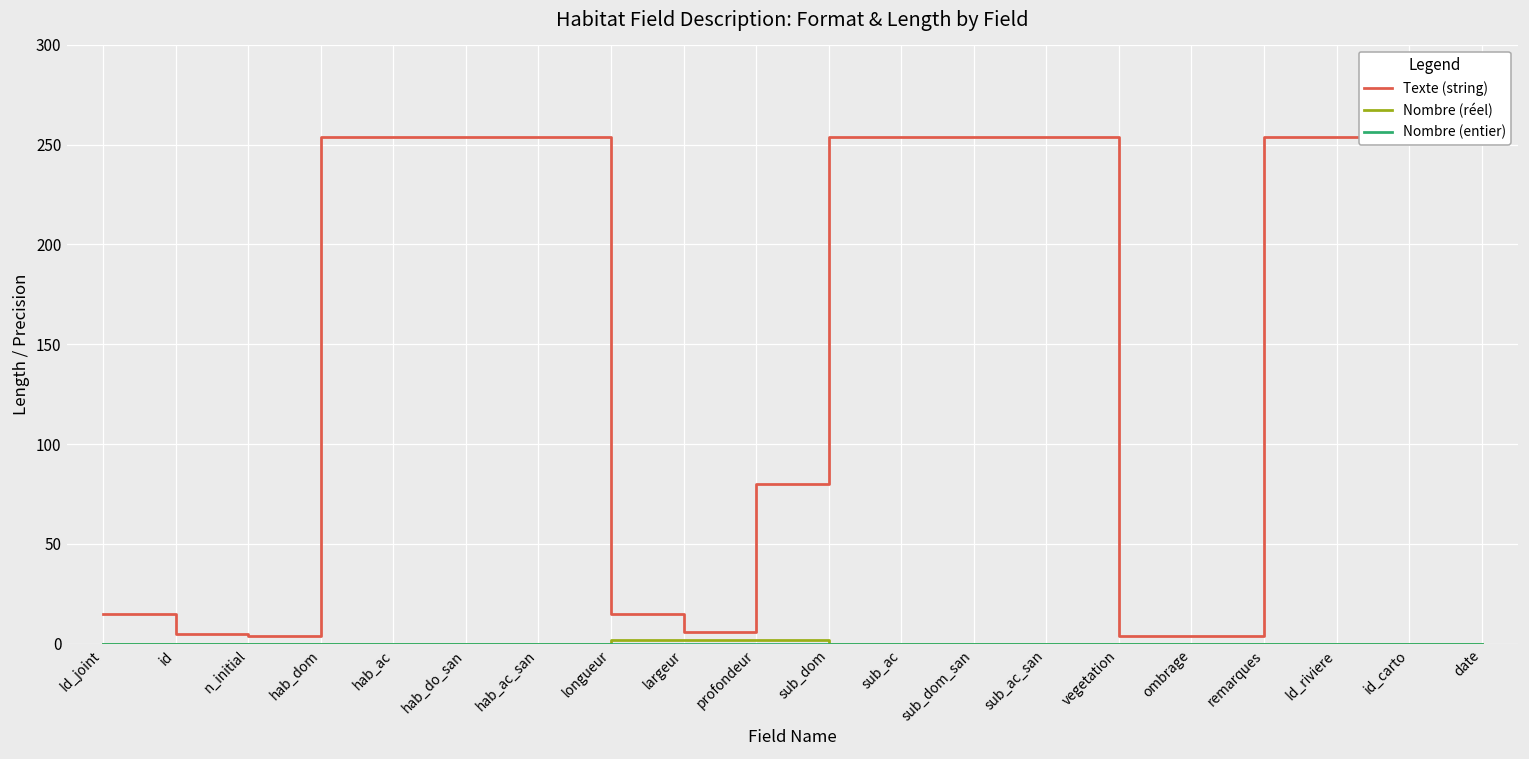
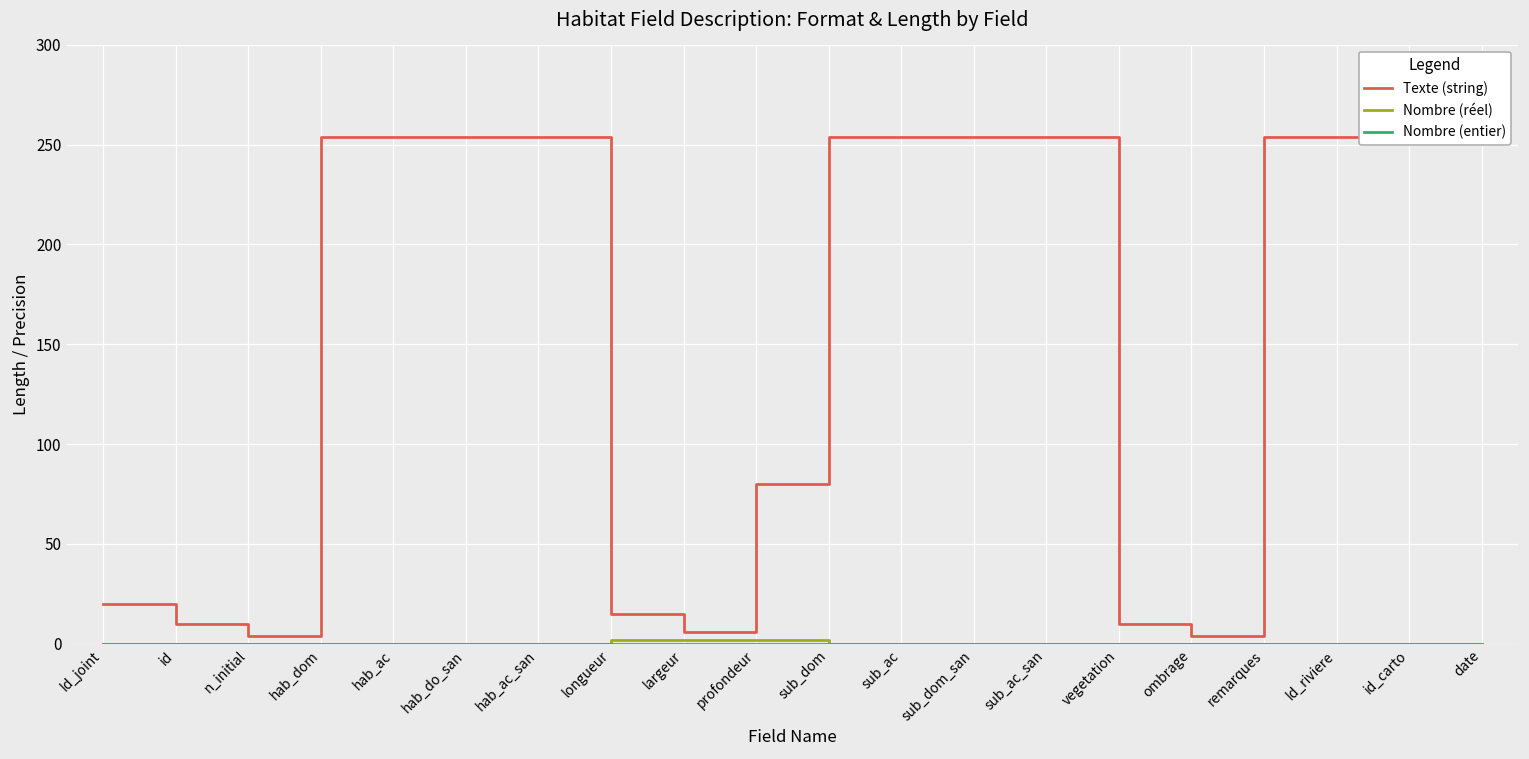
  {
    "Texte (string)": {
-     "Id_joint": 15,
-     "id": 5,
+     "Id_joint": 20,
+     "id": 10,
      "n_initial": 4,
      "hab_dom": 254,
      "hab_ac": 254,
      "hab_do_san": 254,
      "hab_ac_san": 254,
      "longueur": 15,
      "largeur": 6,
      "profondeur": 80,
      "sub_dom": 254,
      "sub_ac": 254,
      "sub_dom_san": 254,
      "sub_ac_san": 254,
-     "vegetation": 4,
+     "vegetation": 10,
      "ombrage": 4,
      "remarques": 254,
      "Id_riviere": 254
    },
    "Nombre (réel)": {
      "longueur": 2,
      "largeur": 2,
      "profondeur": 2
    },
    "Nombre (entier)": {
      "longueur": 0,
      "largeur": 0,
      "profondeur": 0
    }
  }
